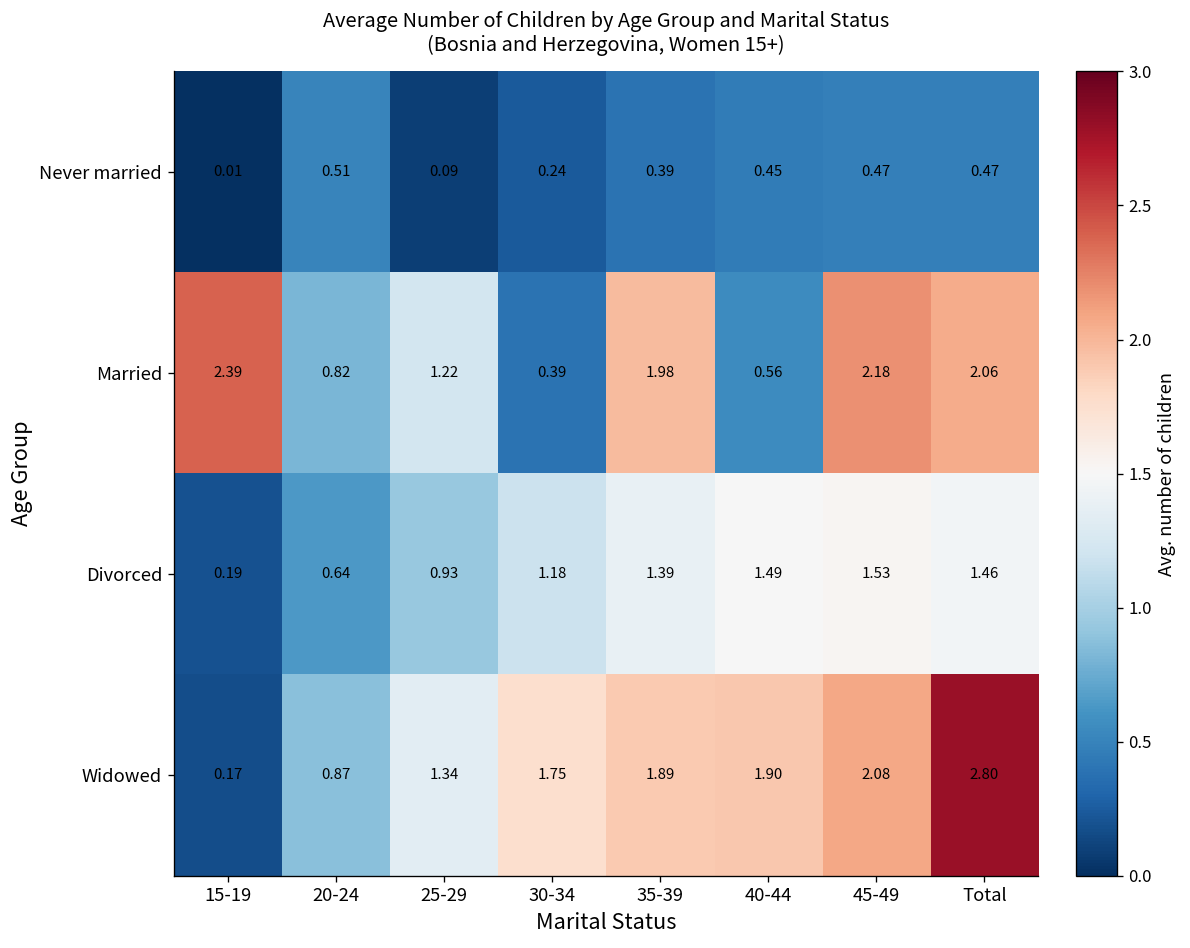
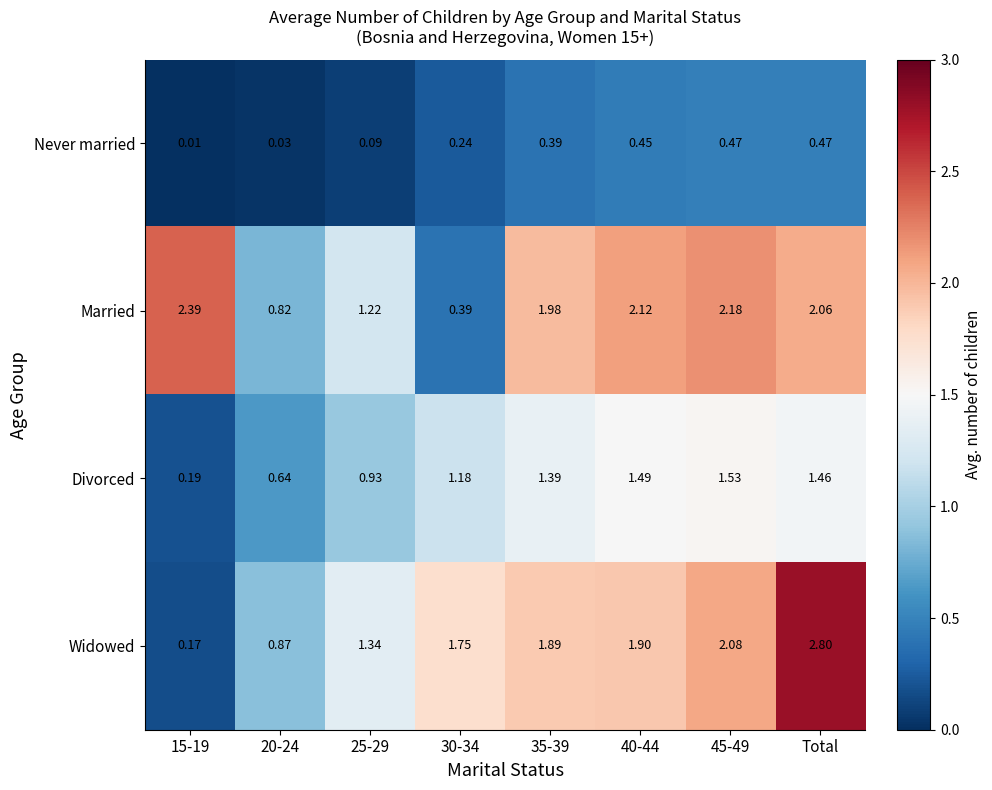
  {
    "Never married": {
      "15-19": 0.01,
-     "20-24": 0.51,
+     "20-24": 0.03,
      "25-29": 0.09,
      "30-34": 0.24,
      "35-39": 0.39,
      "40-44": 0.45,
      "45-49": 0.47,
      "Total": 0.47
    },
    "Married": {
      "15-19": 2.39,
      "20-24": 0.82,
      "25-29": 1.22,
      "30-34": 0.39,
      "35-39": 1.98,
-     "40-44": 0.56,
+     "40-44": 2.12,
      "45-49": 2.18,
      "Total": 2.06
    },
    "Divorced": {
      "15-19": 0.19,
      "20-24": 0.64,
      "25-29": 0.93,
      "30-34": 1.18,
      "35-39": 1.39,
      "40-44": 1.49,
      "45-49": 1.53,
      "Total": 1.46
    },
    "Widowed": {
      "15-19": 0.17,
      "20-24": 0.87,
      "25-29": 1.34,
      "30-34": 1.75,
      "35-39": 1.89,
      "40-44": 1.90,
      "45-49": 2.08,
      "Total": 2.80
    }
  }
